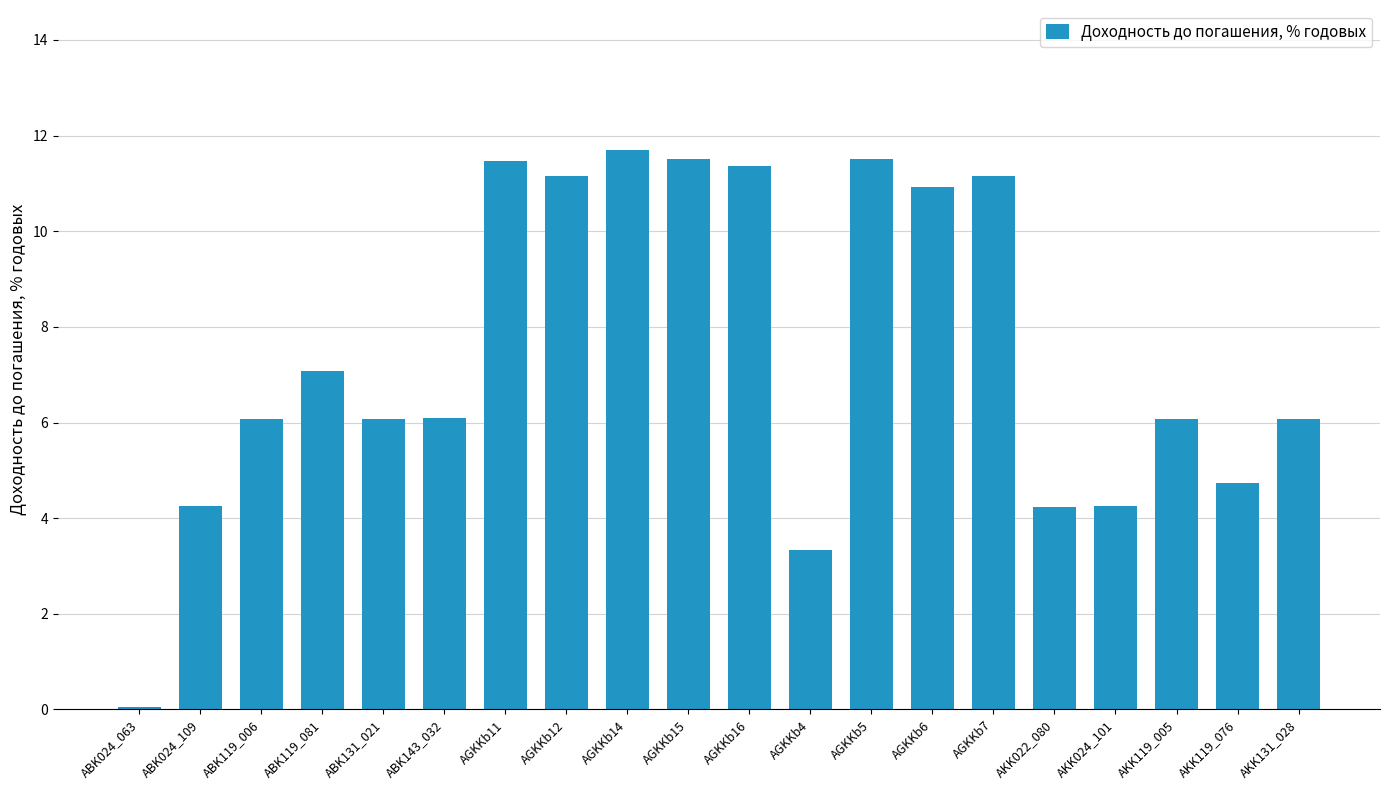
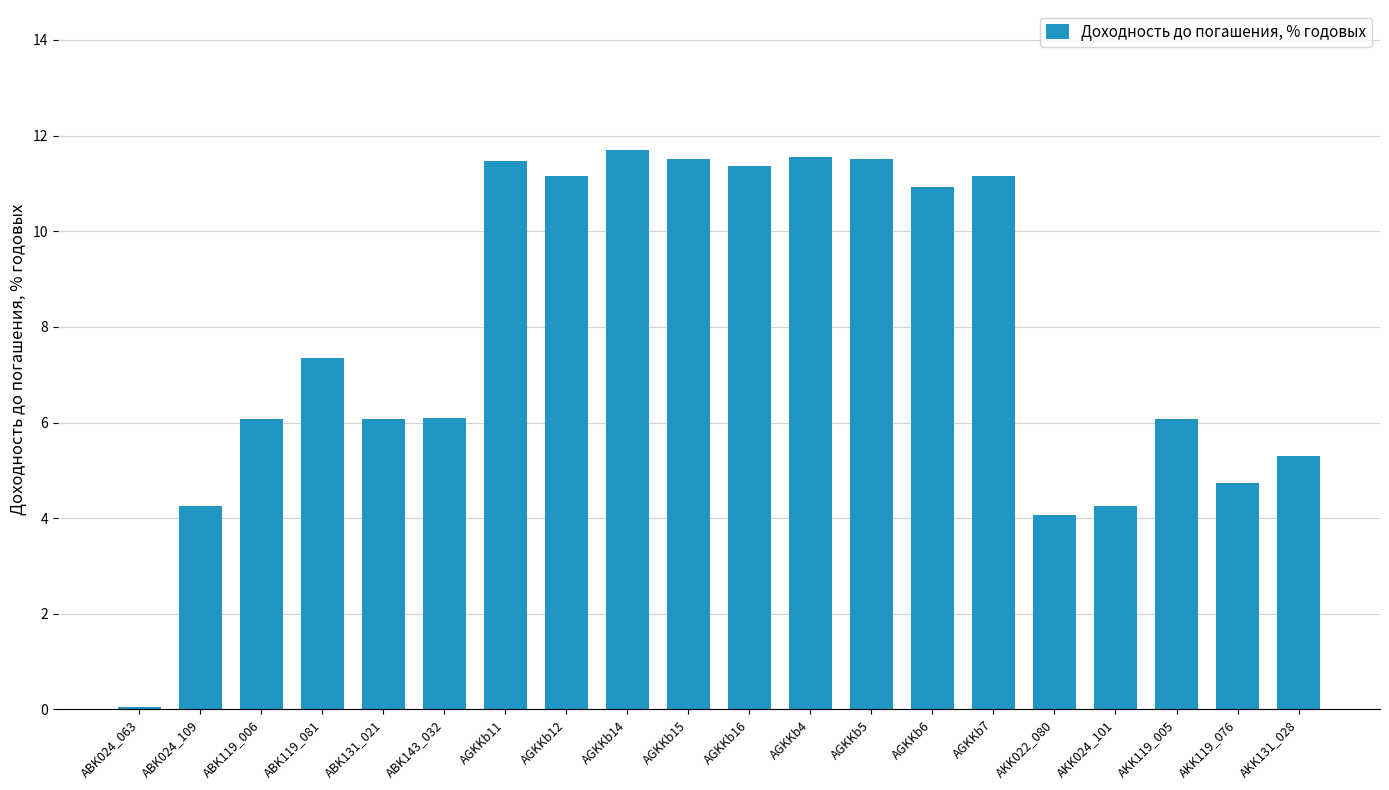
  {
    "ABK024_063": 0.1,
    "ABK024_109": 4.3,
    "ABK119_006": 6.1,
-   "ABK119_081": 7.1,
+   "ABK119_081": 7.3,
    "ABK131_021": 6.1,
    "ABK143_032": 6.1,
    "AGKKb11": 11.5,
    "AGKKb12": 11.2,
    "AGKKb14": 11.7,
    "AGKKb15": 11.5,
    "AGKKb16": 11.4,
-   "AGKKb4": 3.3,
+   "AGKKb4": 11.6,
    "AGKKb5": 11.5,
    "AGKKb6": 10.9,
    "AGKKb7": 11.2,
-   "AKK022_080": 4.2,
+   "AKK022_080": 4.1,
    "AKK024_101": 4.3,
    "AKK119_005": 6.1,
    "AKK119_076": 4.7,
-   "AKK131_028": 6.1
+   "AKK131_028": 5.3
  }
